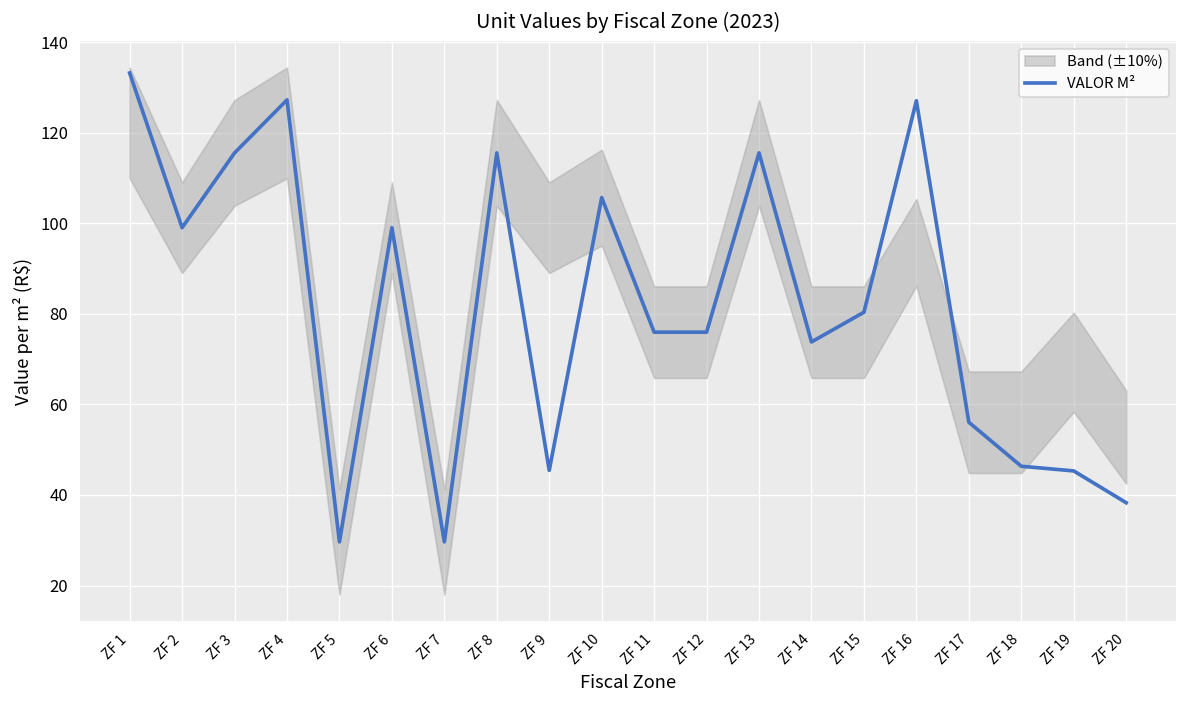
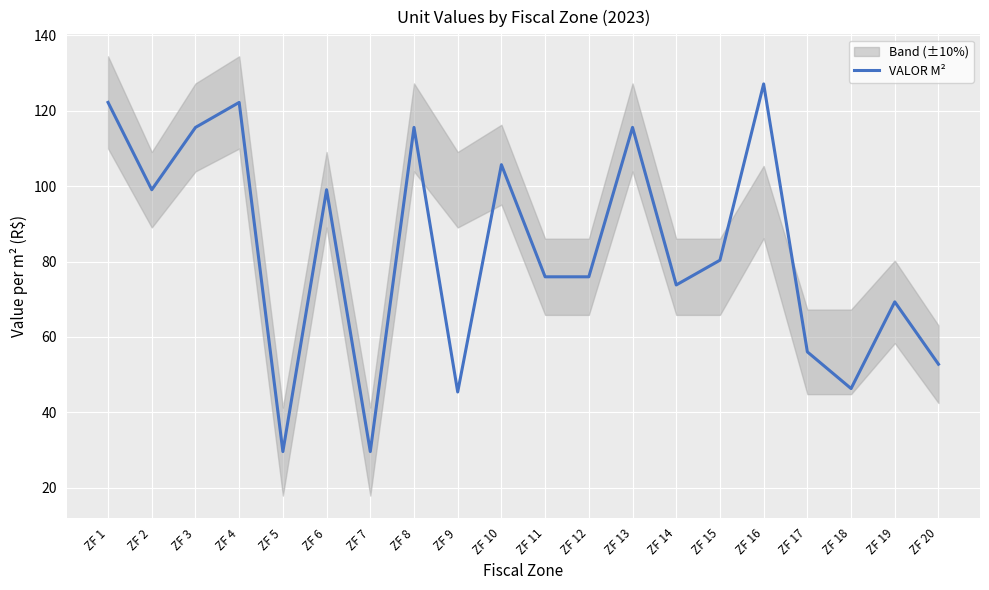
  {
    "VALOR M²": {
-     "ZF 1": 133,
+     "ZF 1": 122,
      "ZF 2": 99,
      "ZF 3": 116,
-     "ZF 4": 127,
+     "ZF 4": 122,
      "ZF 5": 30,
      "ZF 6": 99,
      "ZF 7": 30,
      "ZF 8": 116,
      "ZF 9": 45,
      "ZF 10": 106,
      "ZF 11": 76,
      "ZF 12": 76,
      "ZF 13": 116,
      "ZF 14": 74,
      "ZF 15": 80,
      "ZF 16": 127,
      "ZF 17": 56,
      "ZF 18": 46,
-     "ZF 19": 45,
-     "ZF 20": 38
+     "ZF 19": 69,
+     "ZF 20": 53
    }
  }
